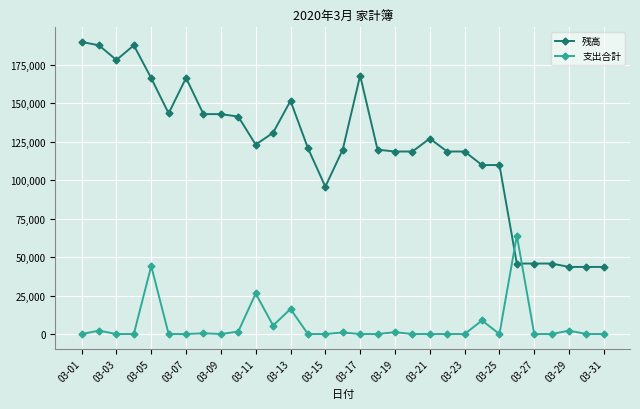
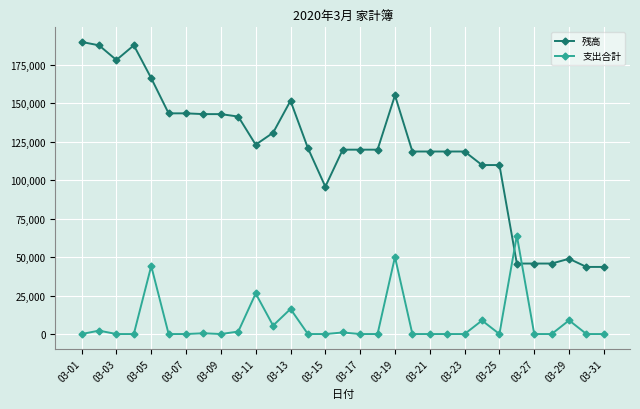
  {
    "残高": {
      "03-01": "190,000",
      "03-03": "178,000",
      "03-05": "166,000",
-     "03-07": "166,000",
+     "03-07": "143,000",
      "03-09": "143,000",
      "03-11": "123,000",
      "03-13": "152,000",
      "03-15": "96,000",
-     "03-17": "168,000",
-     "03-19": "119,000",
-     "03-21": "127,000",
+     "03-17": "120,000",
+     "03-19": "155,000",
+     "03-21": "119,000",
      "03-23": "119,000",
      "03-25": "110,000",
      "03-27": "46,000",
-     "03-29": "44,000",
+     "03-29": "49,000",
      "03-31": "44,000"
    },
    "支出合計": {
      "03-01": "0",
      "03-03": "0",
      "03-05": "44,000",
      "03-07": "0",
      "03-09": "0",
      "03-11": "26,000",
      "03-13": "16,000",
      "03-15": "0",
      "03-17": "0",
-     "03-19": "1,000",
+     "03-19": "50,000",
      "03-21": "0",
      "03-23": "0",
      "03-25": "0",
      "03-27": "0",
-     "03-29": "2,000",
+     "03-29": "9,000",
      "03-31": "0"
    }
  }
